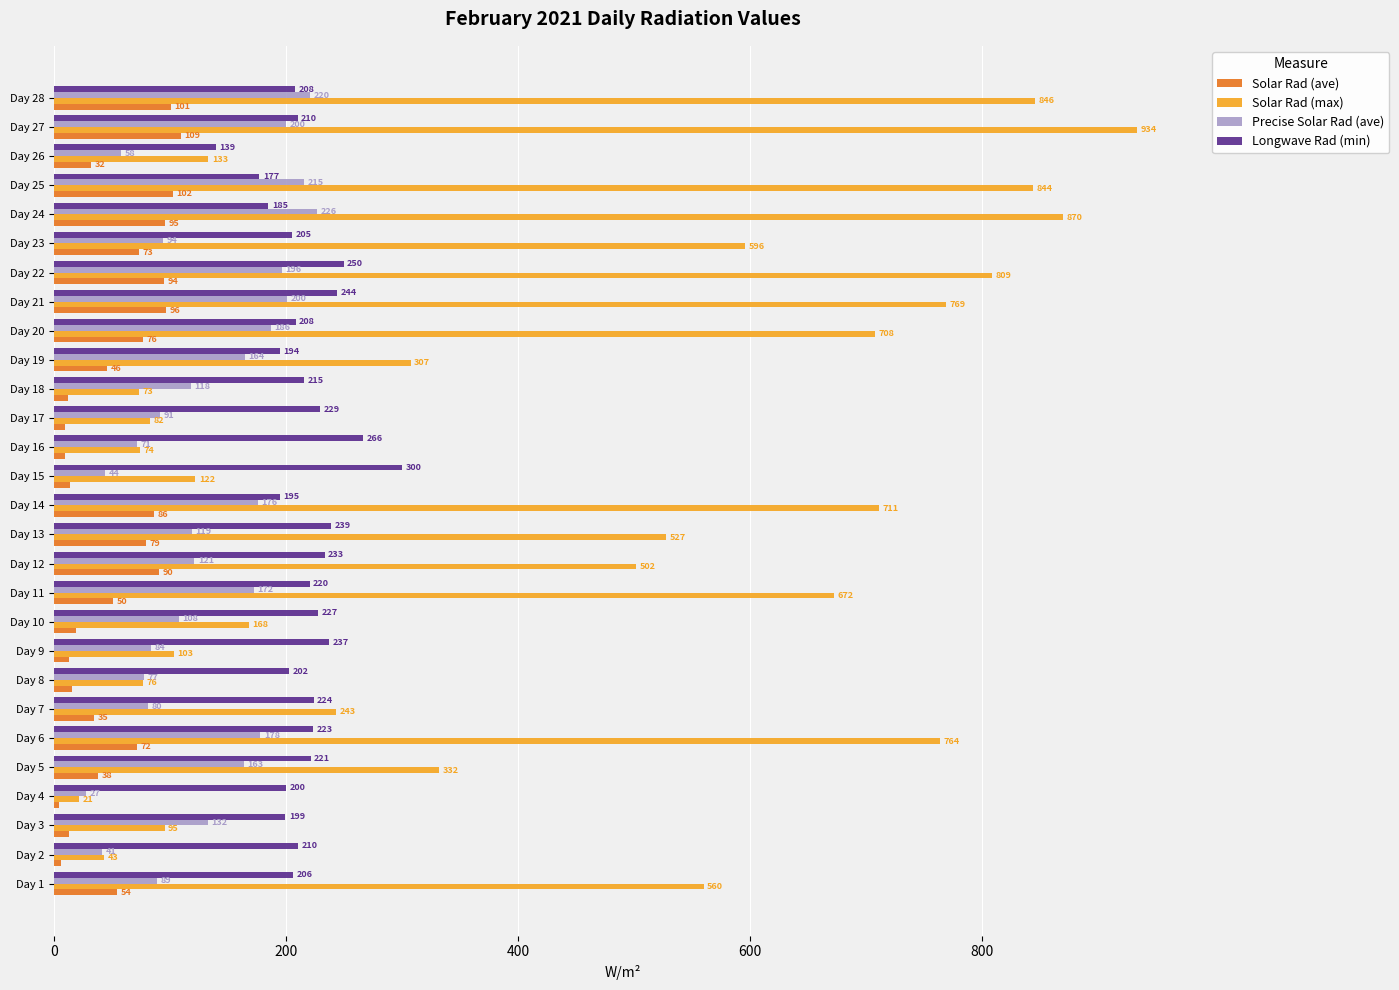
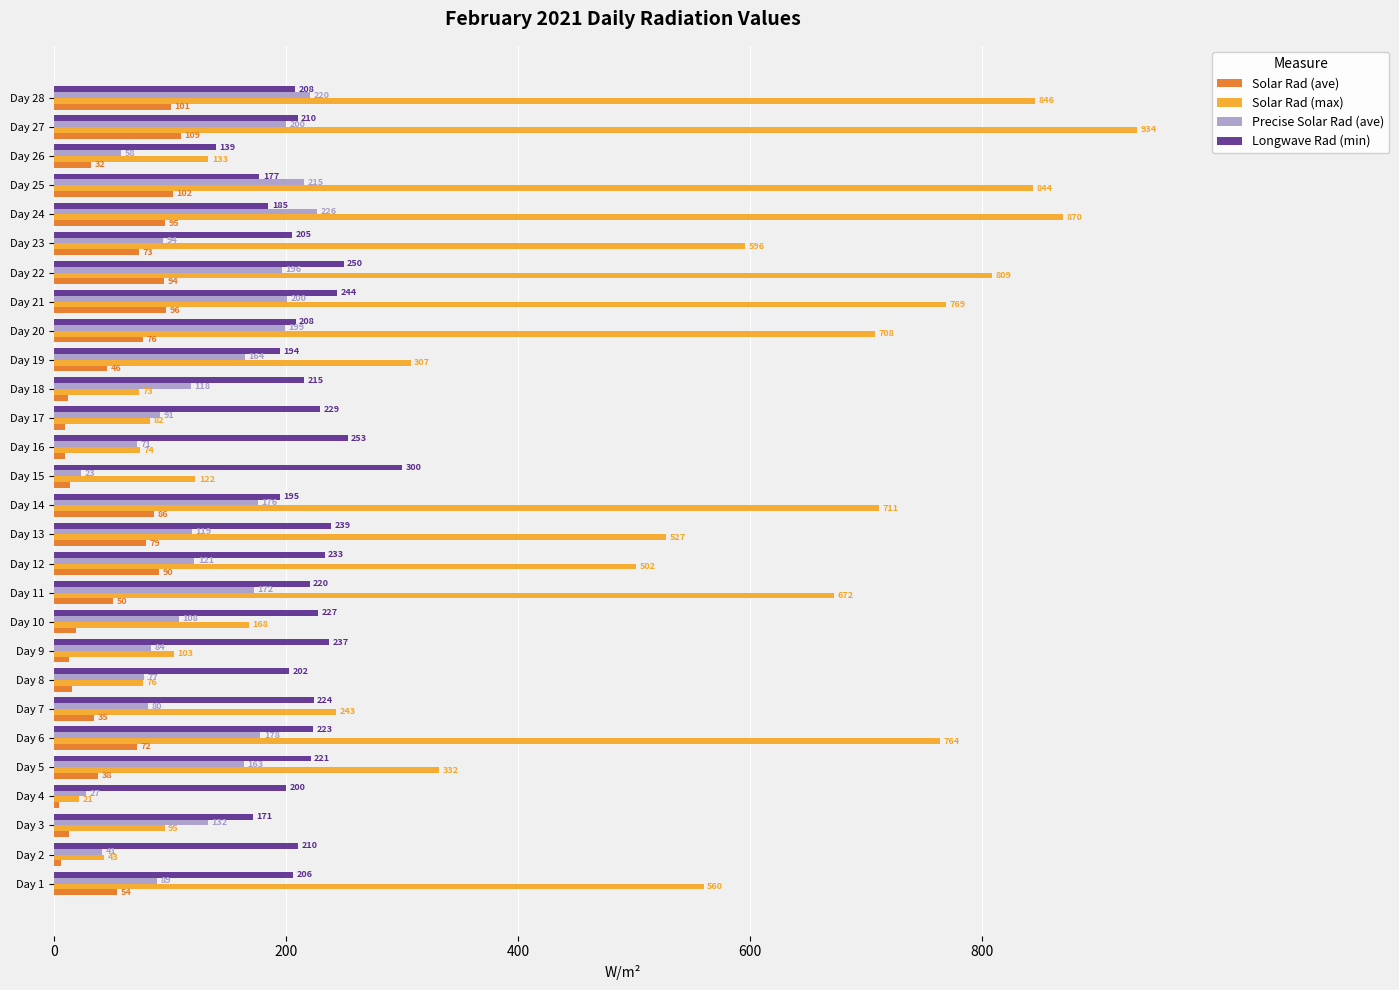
  {
    "Precise Solar Rad (ave)": {
      "Day 28": 220,
      "Day 27": 200,
      "Day 26": 58,
      "Day 25": 215,
      "Day 24": 226,
      "Day 23": 94,
      "Day 22": 196,
      "Day 21": 200,
-     "Day 20": 186,
+     "Day 20": 199,
      "Day 19": 164,
      "Day 18": 118,
      "Day 17": 91,
-     "Day 15": 44,
+     "Day 15": 23,
      "Day 14": 176,
      "Day 13": 119,
      "Day 12": 121,
      "Day 11": 172,
      "Day 10": 108,
      "Day 9": 84,
      "Day 7": 80,
      "Day 6": 178,
      "Day 5": 163,
      "Day 4": 27,
      "Day 3": 132,
      "Day 1": 89
    },
    "Longwave Rad (min)": {
      "Day 28": 208,
      "Day 27": 210,
      "Day 26": 139,
      "Day 25": 177,
      "Day 24": 185,
      "Day 23": 205,
      "Day 22": 250,
      "Day 21": 244,
      "Day 20": 208,
      "Day 19": 194,
      "Day 18": 215,
      "Day 17": 229,
-     "Day 16": 266,
+     "Day 16": 253,
      "Day 15": 300,
      "Day 14": 195,
      "Day 13": 239,
      "Day 12": 233,
      "Day 11": 220,
      "Day 10": 227,
      "Day 9": 237,
      "Day 8": 202,
      "Day 7": 224,
      "Day 6": 223,
      "Day 5": 221,
      "Day 4": 200,
-     "Day 3": 199,
+     "Day 3": 171,
      "Day 2": 210,
      "Day 1": 206
    }
  }
